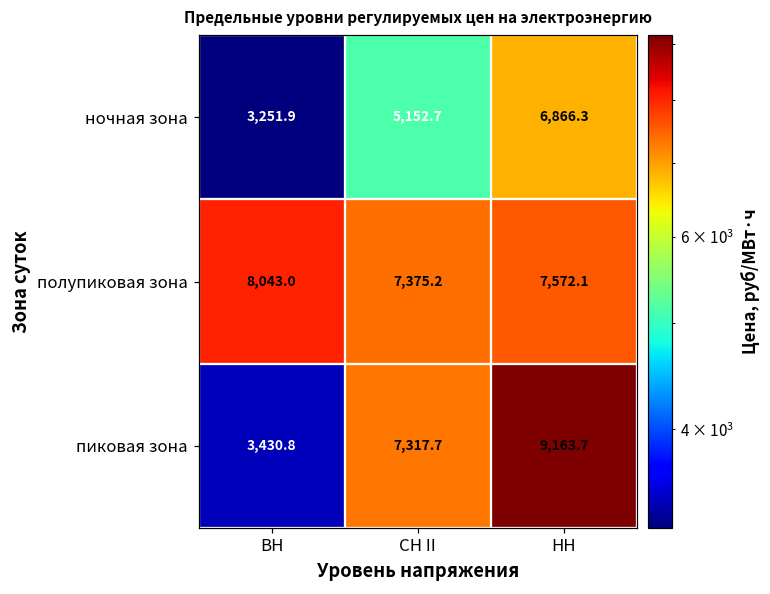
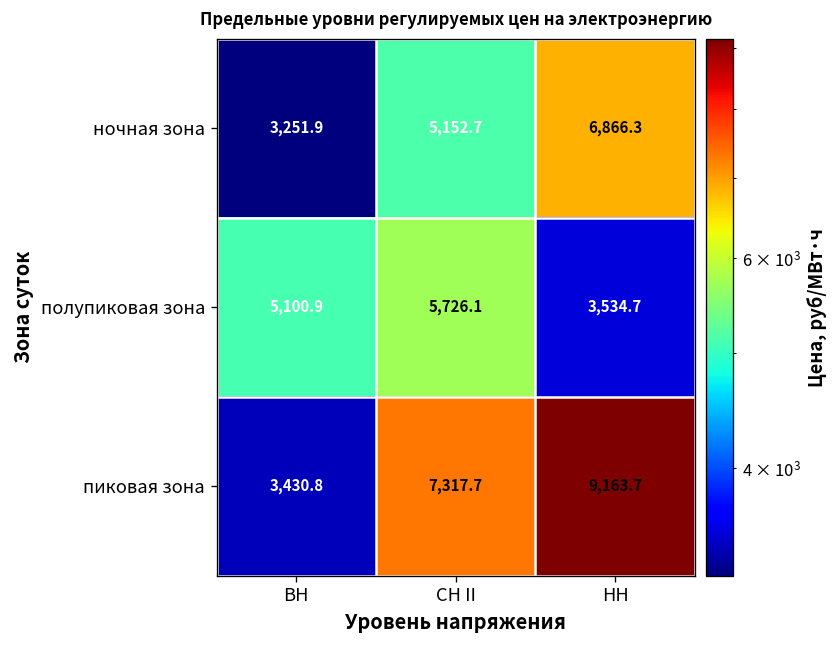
  {
    "ночная зона": {
      "ВН": "3,251.9",
      "СН II": "5,152.7",
      "НН": "6,866.3"
    },
    "полупиковая зона": {
-     "ВН": "8,043.0",
-     "СН II": "7,375.2",
-     "НН": "7,572.1"
+     "ВН": "5,100.9",
+     "СН II": "5,726.1",
+     "НН": "3,534.7"
    },
    "пиковая зона": {
      "ВН": "3,430.8",
      "СН II": "7,317.7",
      "НН": "9,163.7"
    }
  }
